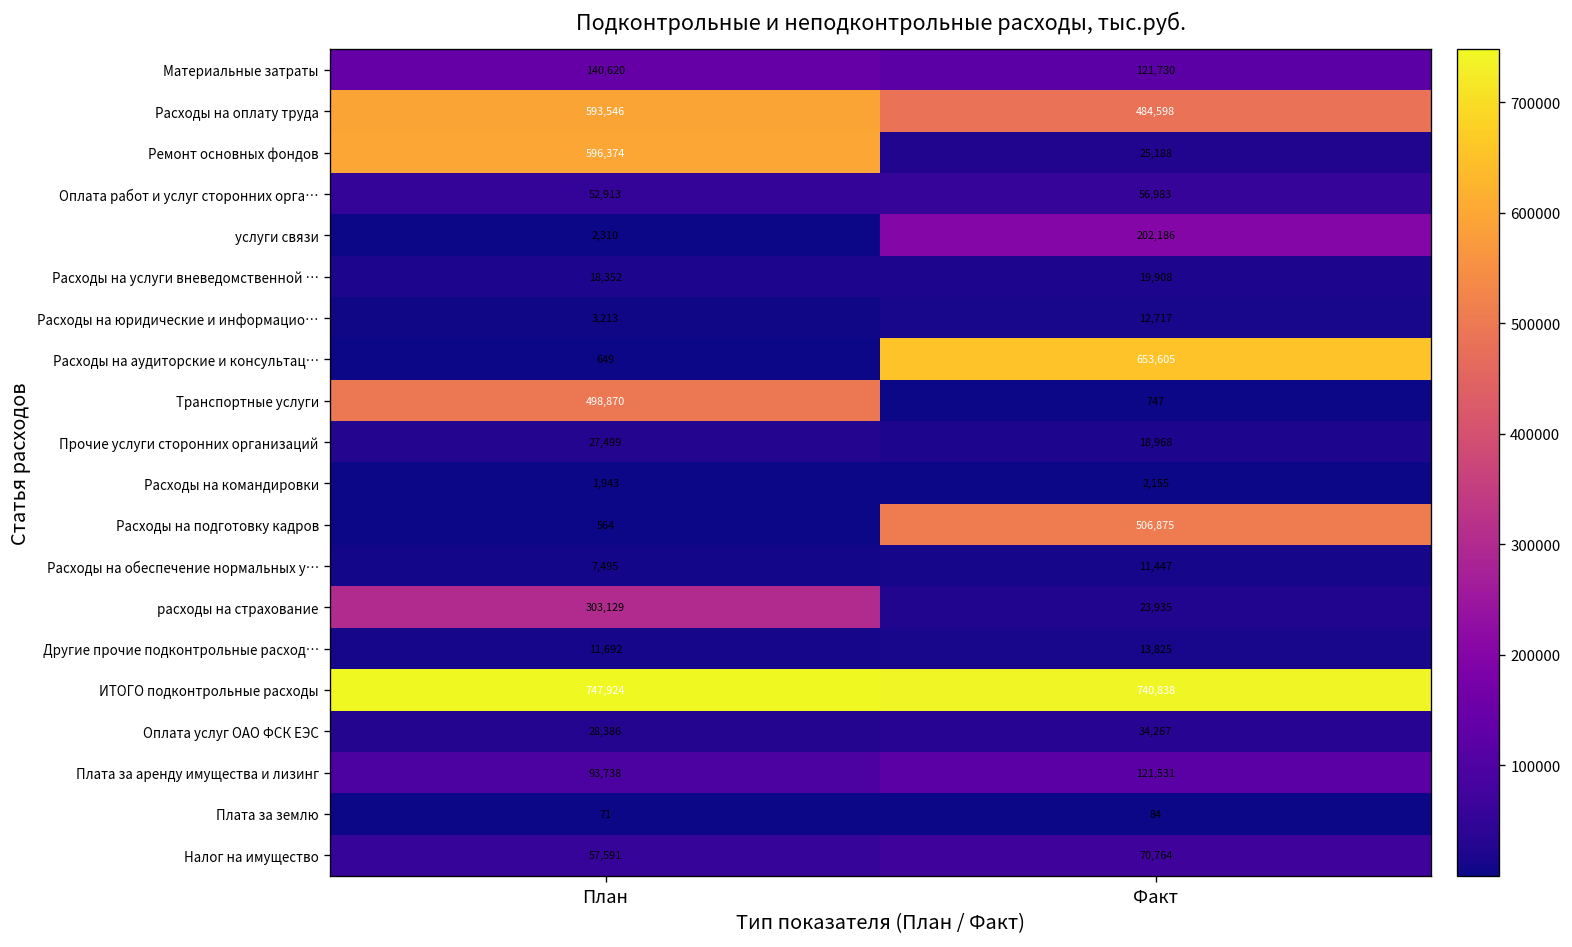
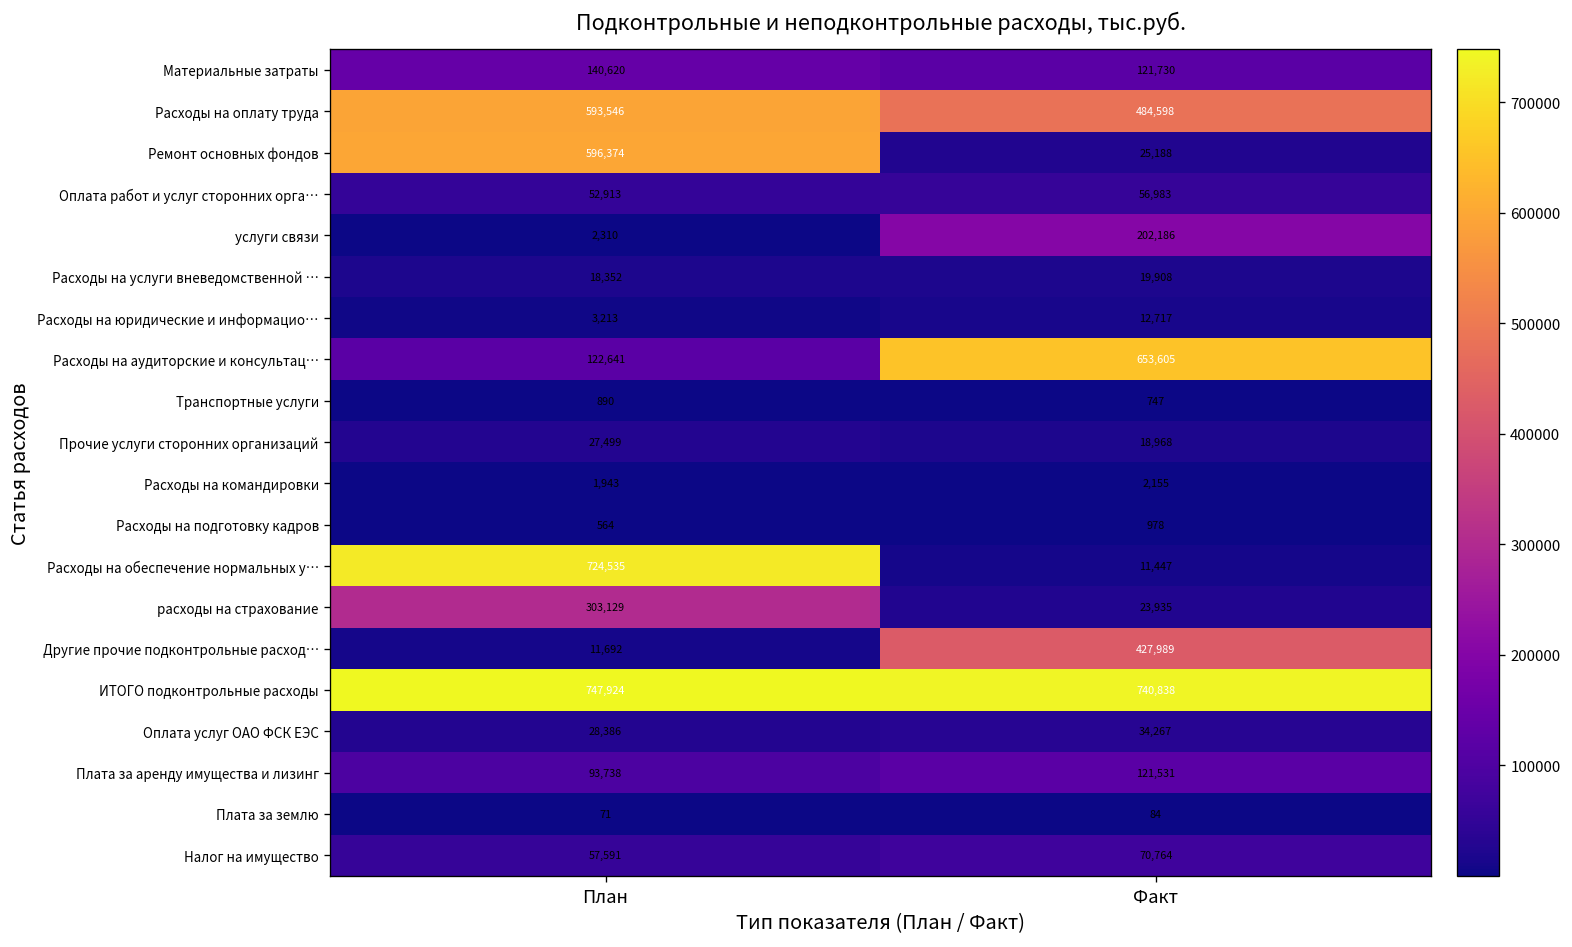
  {
    "Материальные затраты": {
      "План": "140,620",
      "Факт": "121,730"
    },
    "Расходы на оплату труда": {
      "План": "593,546",
      "Факт": "484,598"
    },
    "Ремонт основных фондов": {
      "План": "596,374",
      "Факт": "25,188"
    },
    "Оплата работ и услуг сторонних орга…": {
      "План": "52,913",
      "Факт": "56,983"
    },
    "услуги связи": {
      "План": "2,310",
      "Факт": "202,186"
    },
    "Расходы на услуги вневедомственной …": {
      "План": "18,352",
      "Факт": "19,908"
    },
    "Расходы на юридические и информацио…": {
      "План": "3,213",
      "Факт": "12,717"
    },
    "Расходы на аудиторские и консультац…": {
-     "План": "649",
+     "План": "122,641",
      "Факт": "653,605"
    },
    "Транспортные услуги": {
-     "План": "498,870",
+     "План": "890",
      "Факт": "747"
    },
    "Прочие услуги сторонних организаций": {
      "План": "27,499",
      "Факт": "18,968"
    },
    "Расходы на командировки": {
      "План": "1,943",
      "Факт": "2,155"
    },
    "Расходы на подготовку кадров": {
      "План": "564",
-     "Факт": "506,875"
+     "Факт": "978"
    },
    "Расходы на обеспечение нормальных у…": {
-     "План": "7,495",
+     "План": "724,535",
      "Факт": "11,447"
    },
    "расходы на страхование": {
      "План": "303,129",
      "Факт": "23,935"
    },
    "Другие прочие подконтрольные расход…": {
      "План": "11,692",
-     "Факт": "13,825"
+     "Факт": "427,989"
    },
    "ИТОГО подконтрольные расходы": {
      "План": "747,924",
      "Факт": "740,838"
    },
    "Оплата услуг ОАО ФСК ЕЭС": {
      "План": "28,386",
      "Факт": "34,267"
    },
    "Плата за аренду имущества и лизинг": {
      "План": "93,738",
      "Факт": "121,531"
    },
    "Плата за землю": {
      "План": "71",
      "Факт": "84"
    },
    "Налог на имущество": {
      "План": "57,591",
      "Факт": "70,764"
    }
  }
